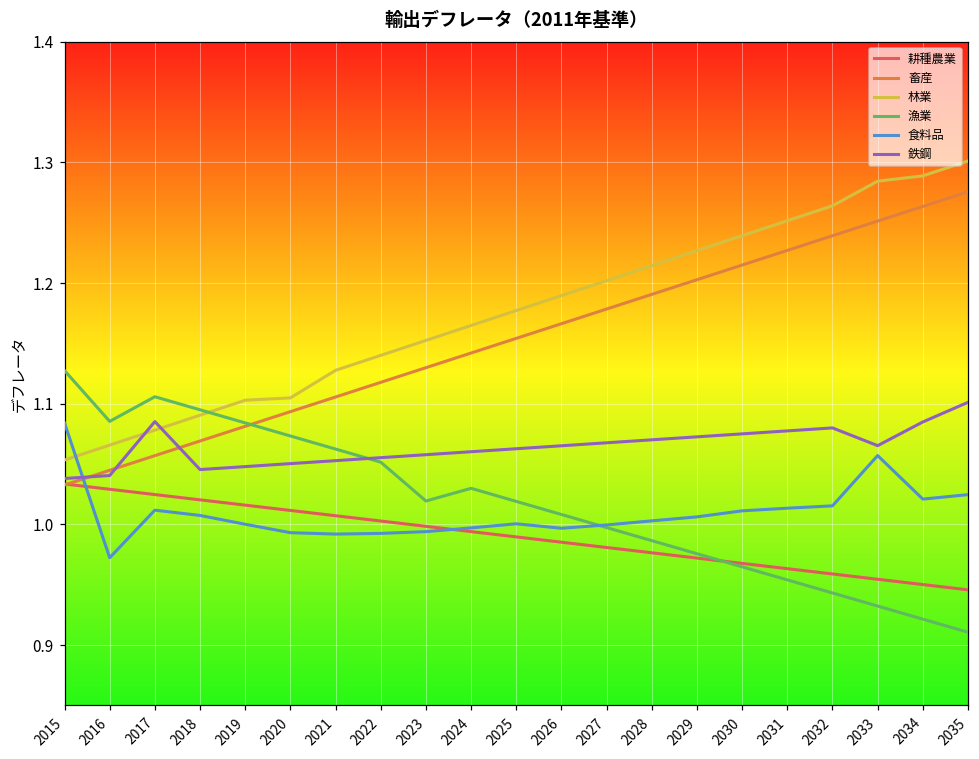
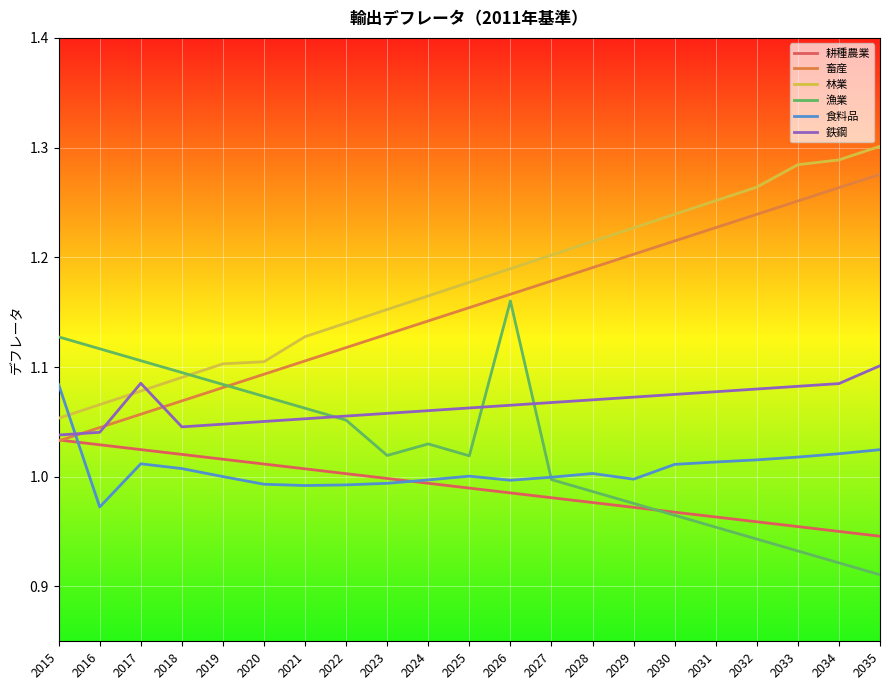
  {
    "林業": {
      "2015": 1.053,
      "2016": 1.066,
      "2017": 1.078,
      "2018": 1.091,
      "2019": 1.103,
      "2020": 1.105,
      "2021": 1.128,
      "2022": 1.140,
      "2023": 1.152,
      "2024": 1.165,
      "2025": 1.177,
      "2026": 1.190,
      "2027": 1.202,
      "2028": 1.214,
      "2029": 1.227,
      "2030": 1.239,
      "2031": 1.252,
      "2032": 1.264,
      "2033": 1.284,
      "2034": 1.289,
      "2035": 1.301
    },
    "漁業": {
      "2015": 1.127,
-     "2016": 1.085,
+     "2016": 1.117,
      "2017": 1.106,
      "2018": 1.095,
      "2019": 1.084,
      "2020": 1.073,
      "2021": 1.062,
      "2022": 1.052,
      "2023": 1.019,
      "2024": 1.030,
      "2025": 1.019,
-     "2026": 1.008,
+     "2026": 1.160,
      "2028": 0.987,
      "2029": 0.976,
      "2030": 0.965,
      "2031": 0.954,
      "2032": 0.943,
      "2033": 0.932,
      "2034": 0.921,
      "2035": 0.911
    },
    "食料品": {
      "2015": 1.084,
      "2016": 0.972,
      "2017": 1.012,
      "2018": 1.007,
      "2019": 1.000,
      "2020": 0.993,
      "2021": 0.992,
      "2022": 0.993,
      "2023": 0.994,
      "2024": 0.997,
      "2025": 1.000,
      "2026": 0.997,
      "2028": 1.003,
-     "2029": 1.006,
+     "2029": 0.998,
      "2030": 1.011,
      "2031": 1.013,
      "2032": 1.015,
-     "2033": 1.057,
+     "2033": 1.018,
      "2034": 1.021,
      "2035": 1.025
    },
    "鉄鋼": {
      "2015": 1.038,
      "2016": 1.040,
      "2017": 1.085,
      "2018": 1.045,
      "2019": 1.048,
      "2020": 1.050,
      "2021": 1.053,
      "2022": 1.055,
      "2023": 1.058,
      "2024": 1.060,
      "2025": 1.063,
      "2026": 1.065,
      "2027": 1.068,
      "2028": 1.070,
      "2029": 1.073,
      "2030": 1.075,
      "2031": 1.077,
      "2032": 1.080,
-     "2033": 1.065,
+     "2033": 1.082,
      "2034": 1.085,
      "2035": 1.101
    }
  }
